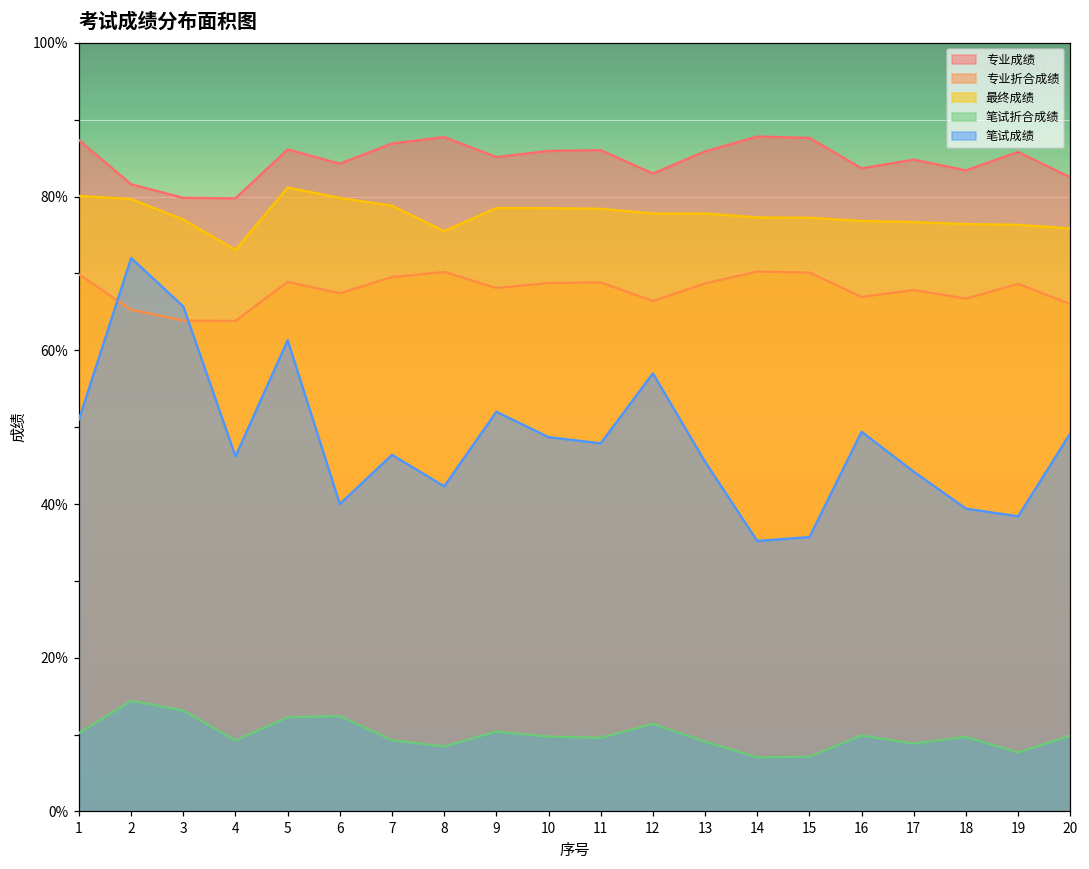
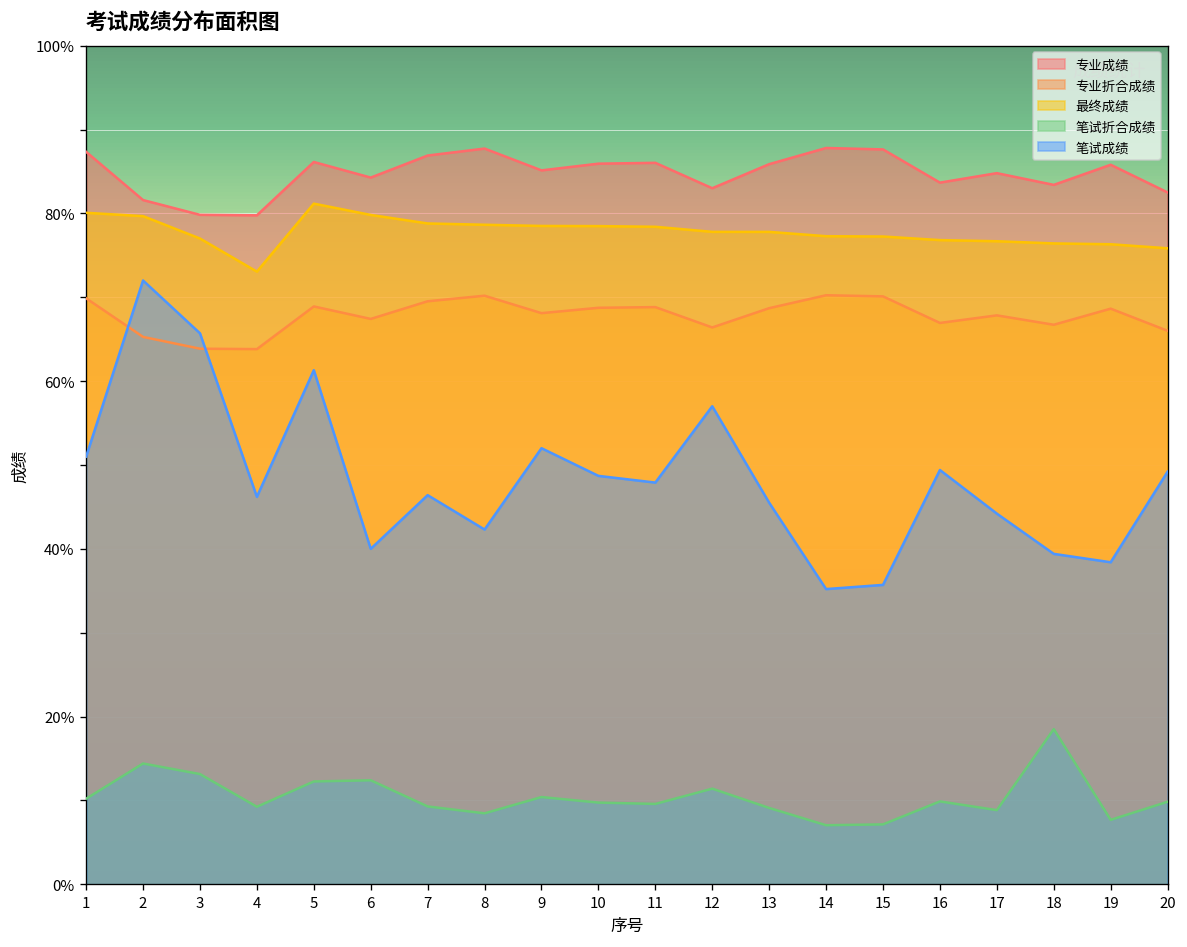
  {
    "最终成绩": {
      "1": "80%",
      "2": "80%",
      "3": "77%",
      "4": "73%",
      "5": "81%",
      "6": "80%",
      "7": "79%",
-     "8": "76%",
+     "8": "79%",
      "9": "79%",
      "10": "78%",
      "11": "78%",
      "12": "78%",
      "13": "78%",
      "14": "77%",
      "15": "77%",
      "16": "77%",
      "17": "77%",
      "18": "76%",
      "19": "76%",
      "20": "76%"
    },
    "笔试折合成绩": {
      "1": "10%",
      "2": "14%",
      "3": "13%",
      "4": "9%",
      "5": "12%",
      "6": "12%",
      "7": "9%",
      "8": "8%",
      "9": "10%",
      "10": "10%",
      "11": "10%",
      "12": "11%",
      "13": "9%",
      "14": "7%",
      "15": "7%",
      "16": "10%",
      "17": "9%",
-     "18": "10%",
+     "18": "19%",
      "19": "8%",
      "20": "10%"
    },
    "笔试成绩": {
      "1": "51%",
      "2": "72%",
      "3": "66%",
      "4": "46%",
      "5": "61%",
      "6": "40%",
      "7": "46%",
      "8": "42%",
      "9": "52%",
      "10": "49%",
      "11": "48%",
      "12": "57%",
      "13": "46%",
      "14": "35%",
      "15": "36%",
      "16": "49%",
      "17": "44%",
      "18": "39%",
      "19": "38%",
      "20": "49%"
    }
  }
